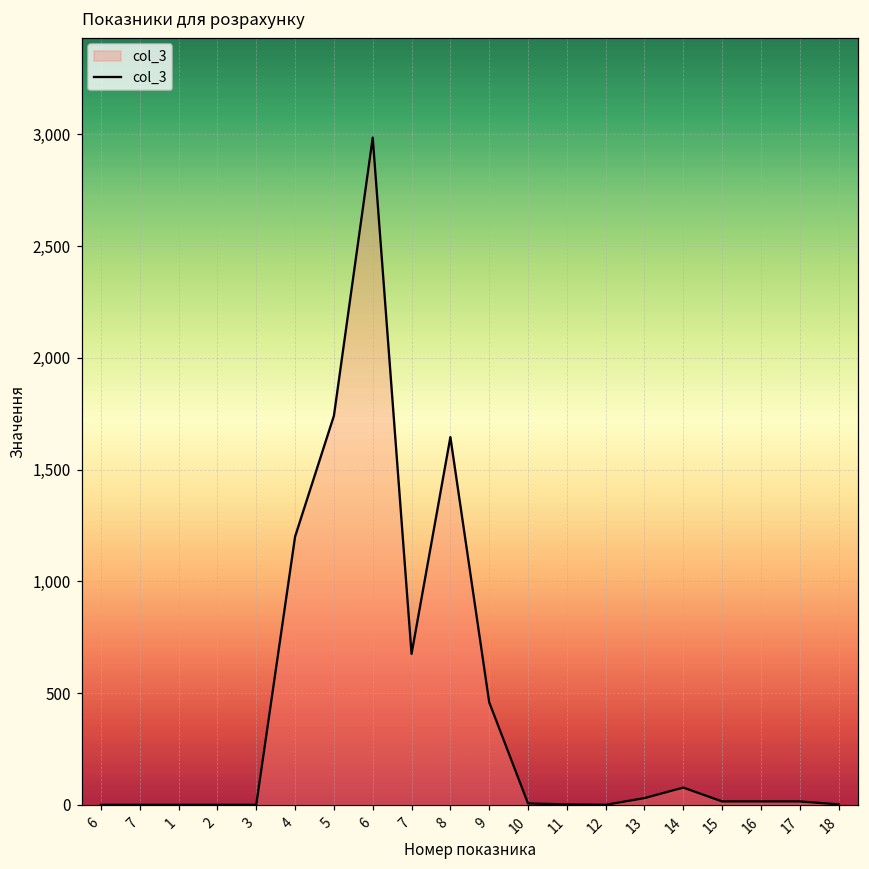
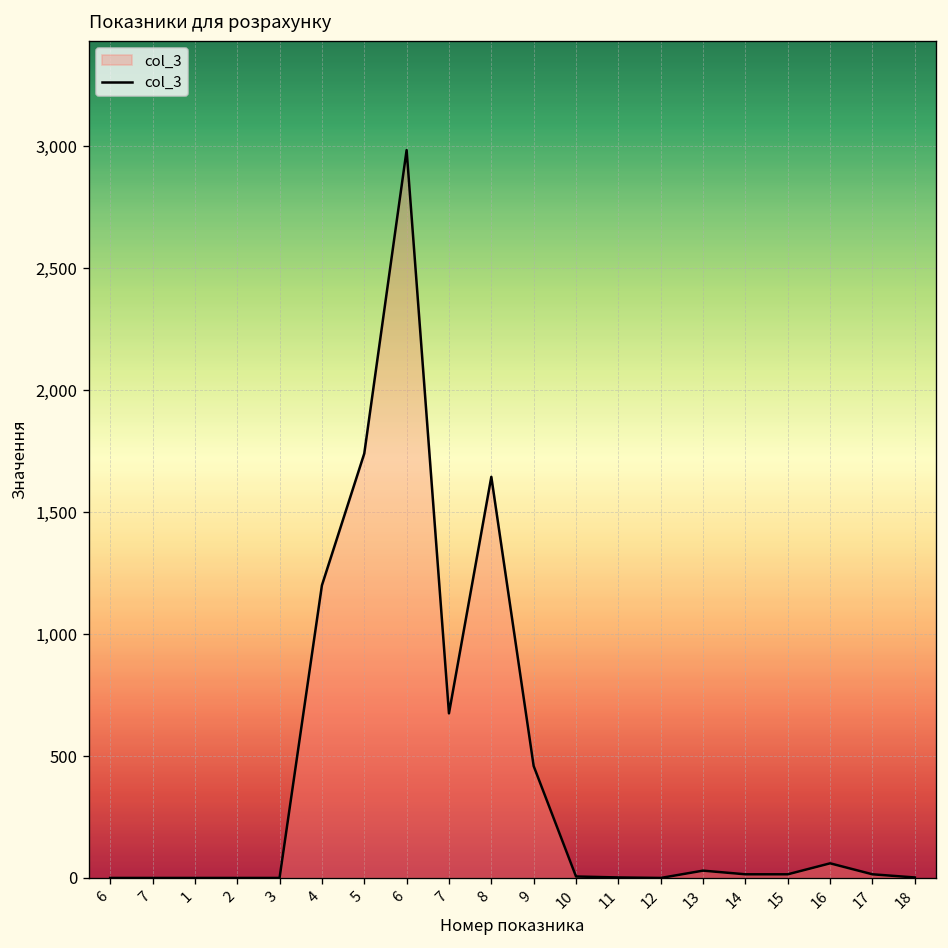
  {
    "1": "0",
    "2": "0",
    "3": "0",
    "4": "1,200",
    "5": "1,740",
    "8": "1,650",
    "9": "460",
    "10": "10",
    "11": "0",
    "12": "0",
    "13": "30",
-   "14": "80",
+   "14": "20",
    "15": "20",
-   "16": "20",
+   "16": "60",
    "17": "20",
    "18": "0"
  }
